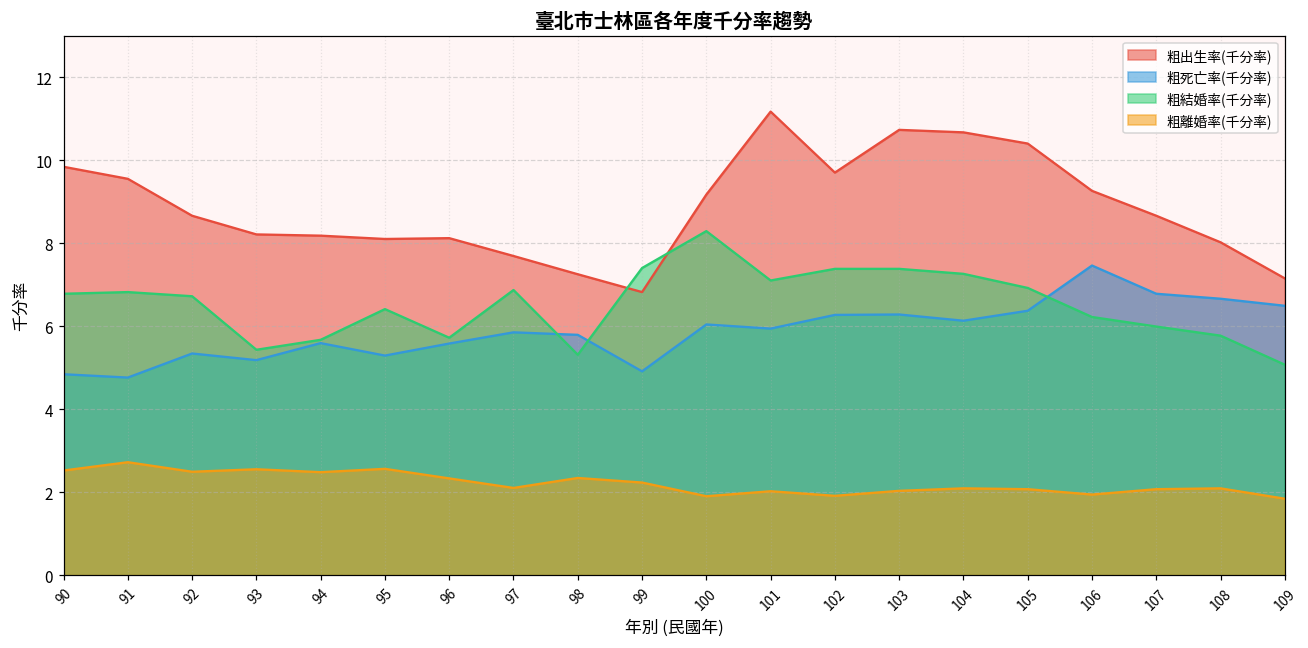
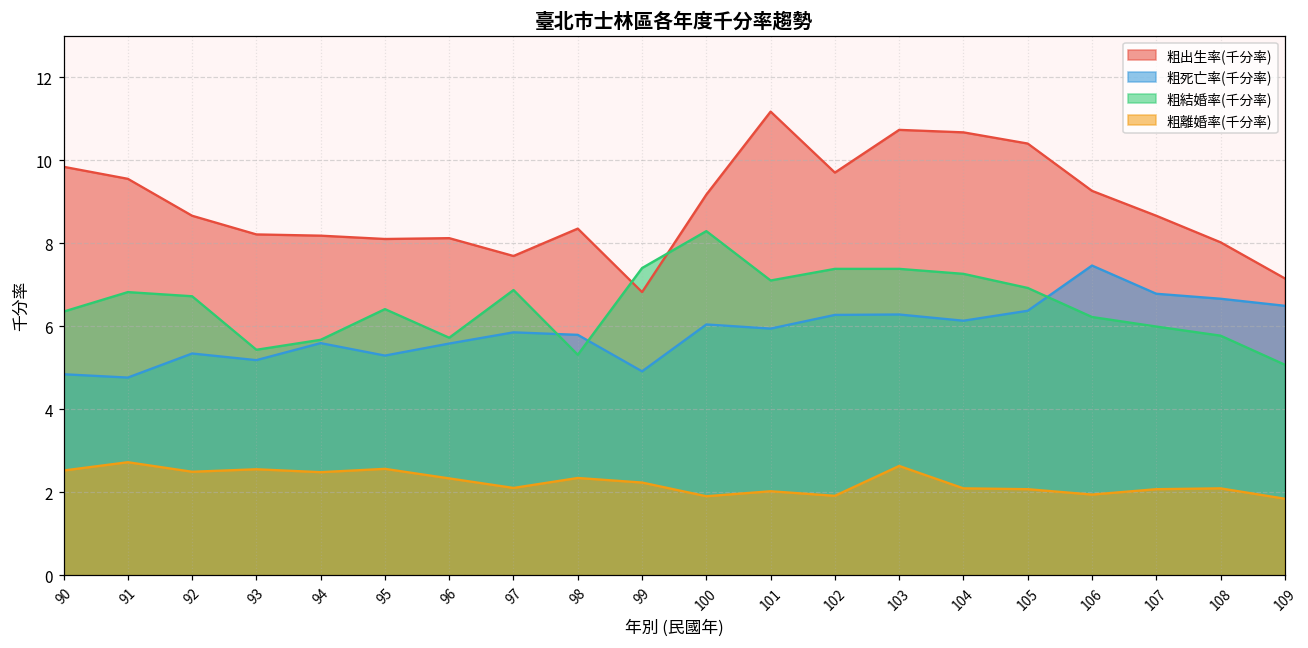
  {
    "粗出生率(千分率)": {
      "90": 9.8,
      "91": 9.6,
      "92": 8.7,
      "93": 8.2,
      "94": 8.2,
      "95": 8.1,
      "96": 8.1,
      "97": 7.7,
-     "98": 7.3,
+     "98": 8.4,
      "99": 6.8,
      "100": 9.2,
      "101": 11.2,
      "102": 9.7,
      "103": 10.7,
      "104": 10.7,
      "105": 10.4,
      "106": 9.3,
      "107": 8.7,
      "108": 8.0,
      "109": 7.2
    },
    "粗死亡率(千分率)": {
      "90": 4.8,
      "91": 4.8,
      "92": 5.3,
      "93": 5.2,
      "94": 5.6,
      "95": 5.3,
      "96": 5.6,
      "97": 5.9,
      "98": 5.8,
      "99": 4.9,
      "100": 6.0,
      "101": 5.9,
      "102": 6.3,
      "103": 6.3,
      "104": 6.1,
      "105": 6.4,
      "106": 7.5,
      "107": 6.8,
      "108": 6.7,
      "109": 6.5
    },
    "粗結婚率(千分率)": {
-     "90": 6.8,
+     "90": 6.4,
      "91": 6.8,
      "92": 6.7,
      "93": 5.4,
      "94": 5.7,
      "95": 6.4,
      "96": 5.7,
      "97": 6.9,
      "98": 5.3,
      "99": 7.4,
      "100": 8.3,
      "101": 7.1,
      "102": 7.4,
      "103": 7.4,
      "104": 7.3,
      "105": 6.9,
      "106": 6.2,
      "107": 6.0,
      "108": 5.8,
      "109": 5.1
    },
    "粗離婚率(千分率)": {
      "90": 2.5,
      "91": 2.7,
      "92": 2.5,
      "93": 2.6,
      "94": 2.5,
      "95": 2.6,
      "96": 2.3,
      "97": 2.1,
      "98": 2.3,
      "99": 2.2,
      "100": 1.9,
      "101": 2.0,
      "102": 1.9,
-     "103": 2.0,
+     "103": 2.6,
      "104": 2.1,
      "105": 2.1,
      "106": 1.9,
      "107": 2.1,
      "108": 2.1,
      "109": 1.8
    }
  }
